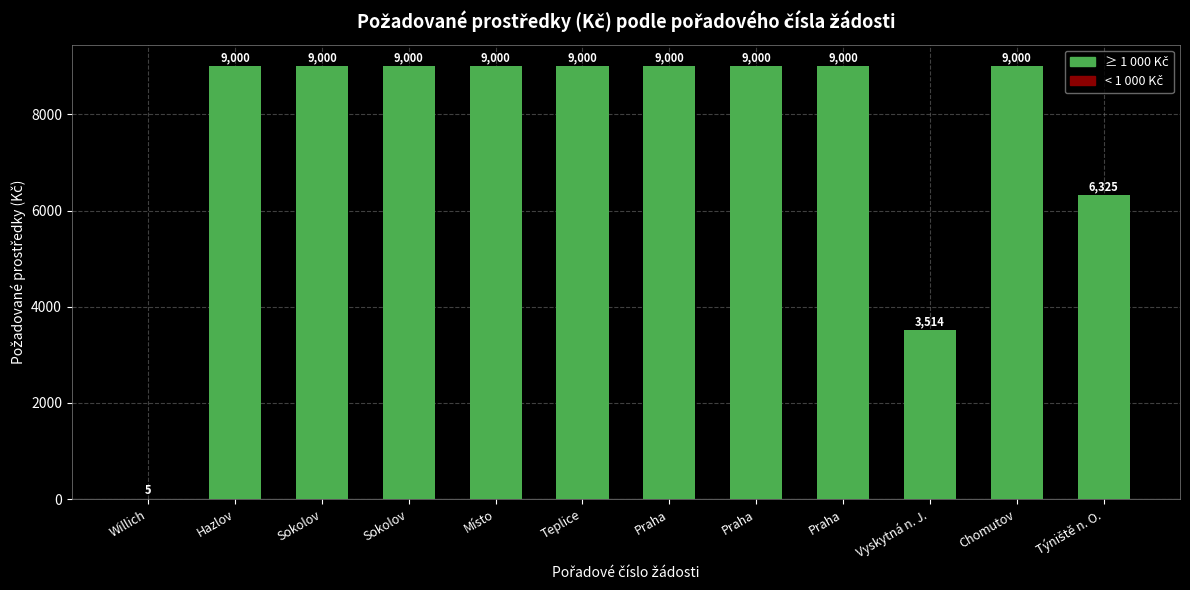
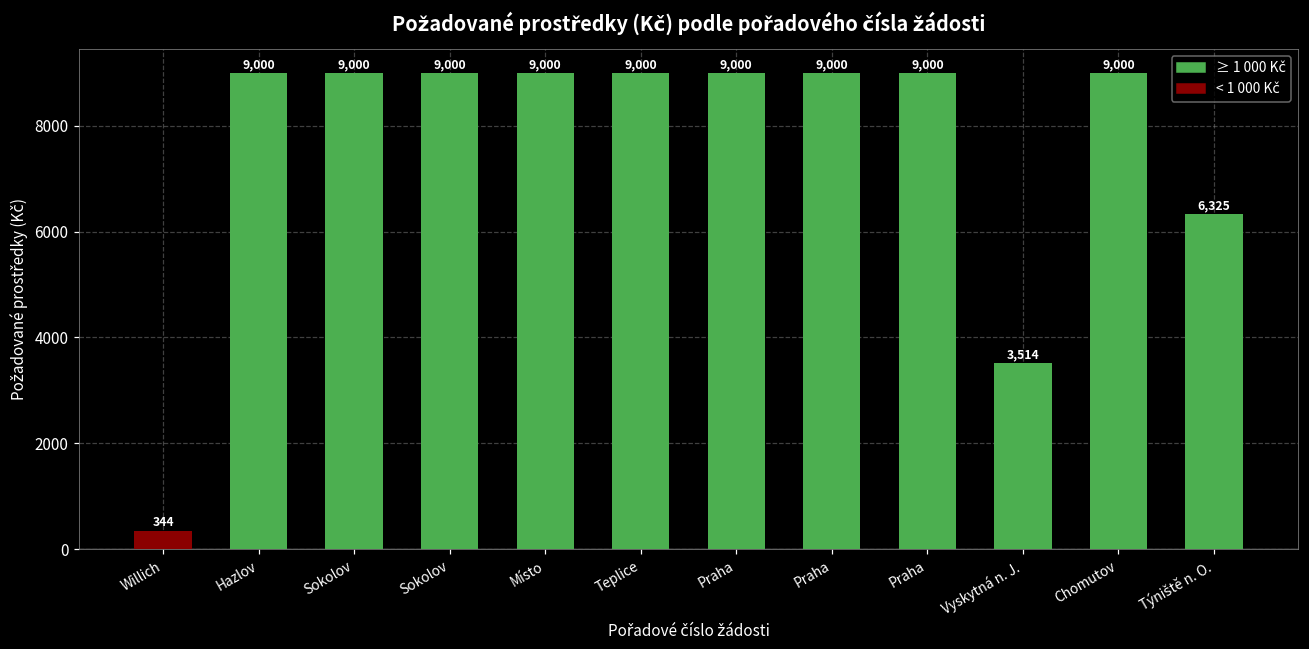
  {
-   "Willich": "5",
+   "Willich": "344",
    "Hazlov": "9,000",
    "Místo": "9,000",
    "Teplice": "9,000",
    "Vyskytná n. J.": "3,514",
    "Chomutov": "9,000",
    "Týniště n. O.": "6,325"
  }
